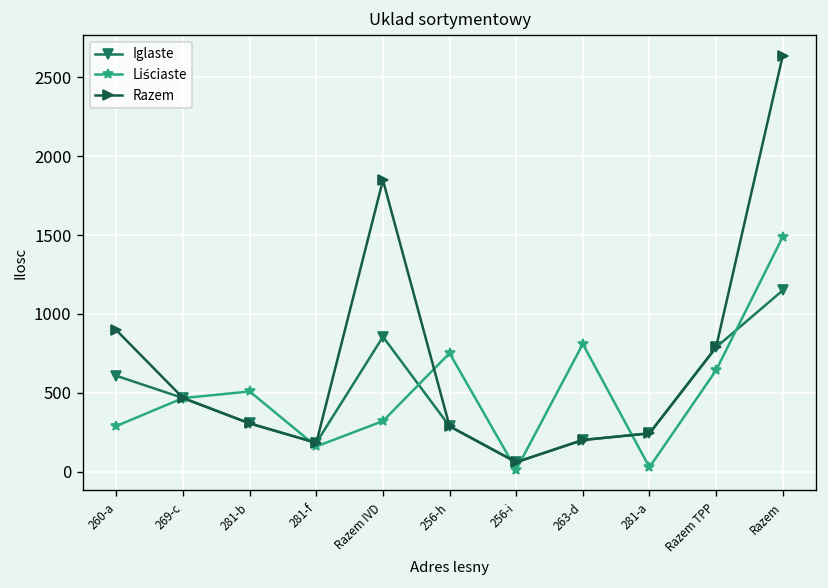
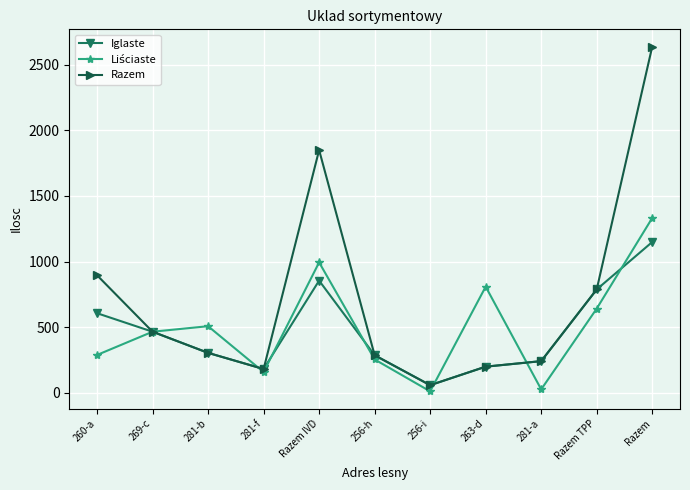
  {
    "Liściaste": {
      "260-a": 290,
      "281-b": 510,
      "281-f": 160,
-     "Razem IVD": 320,
-     "256-h": 750,
+     "Razem IVD": 990,
+     "256-h": 260,
      "256-i": 10,
      "263-d": 810,
      "281-a": 30,
      "Razem TPP": 640,
-     "Razem": 1490
+     "Razem": 1330
    }
  }
